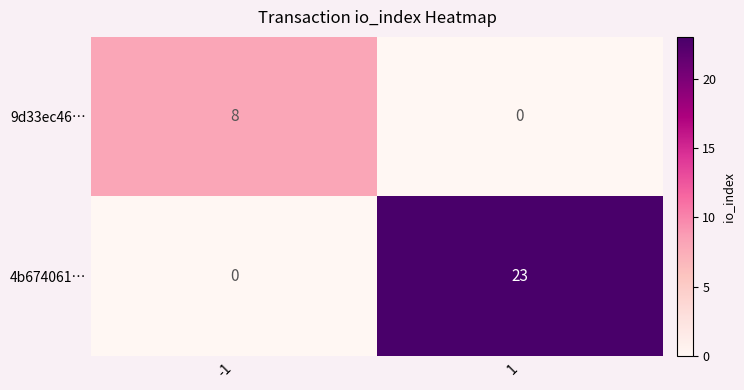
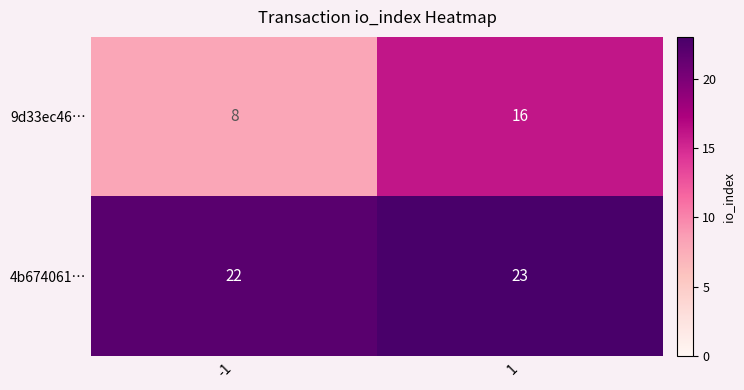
  {
    "9d33ec46…": {
      "-1": 8,
-     "1": 0
+     "1": 16
    },
    "4b674061…": {
-     "-1": 0,
+     "-1": 22,
      "1": 23
    }
  }
